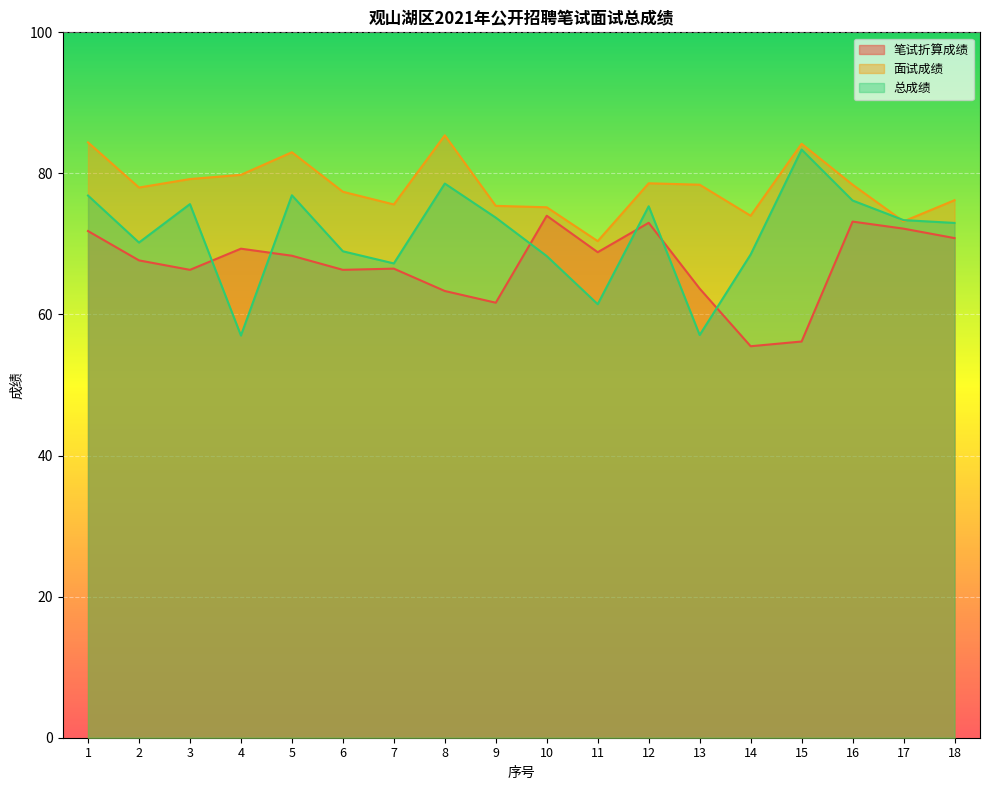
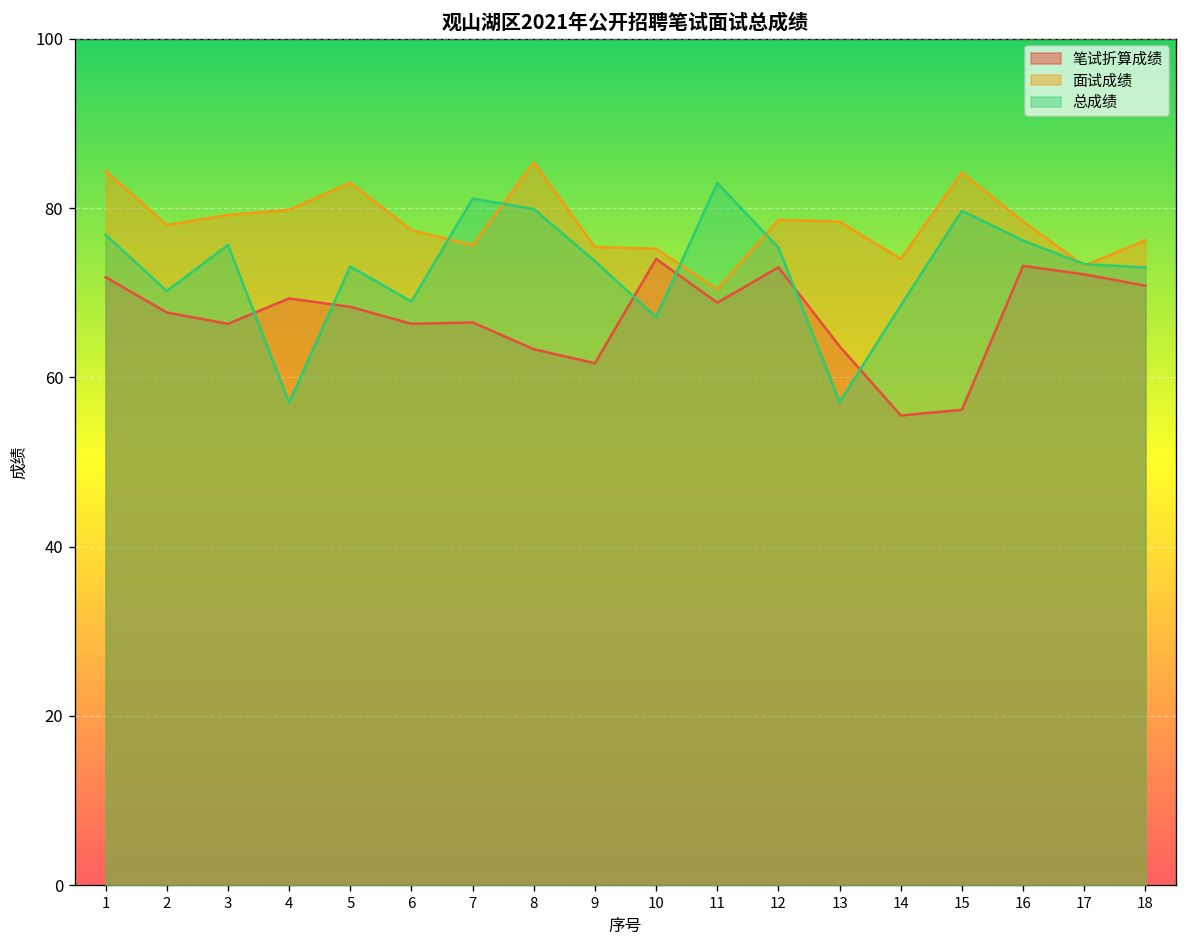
  {
    "总成绩": {
      "1": 77,
      "2": 70,
      "3": 76,
      "4": 57,
-     "5": 77,
+     "5": 73,
      "6": 69,
-     "7": 67,
-     "8": 79,
+     "7": 81,
+     "8": 80,
      "9": 74,
-     "10": 68,
-     "11": 61,
+     "10": 67,
+     "11": 83,
      "12": 75,
      "13": 57,
      "14": 69,
-     "15": 83,
+     "15": 80,
      "16": 76,
      "18": 73
    }
  }
